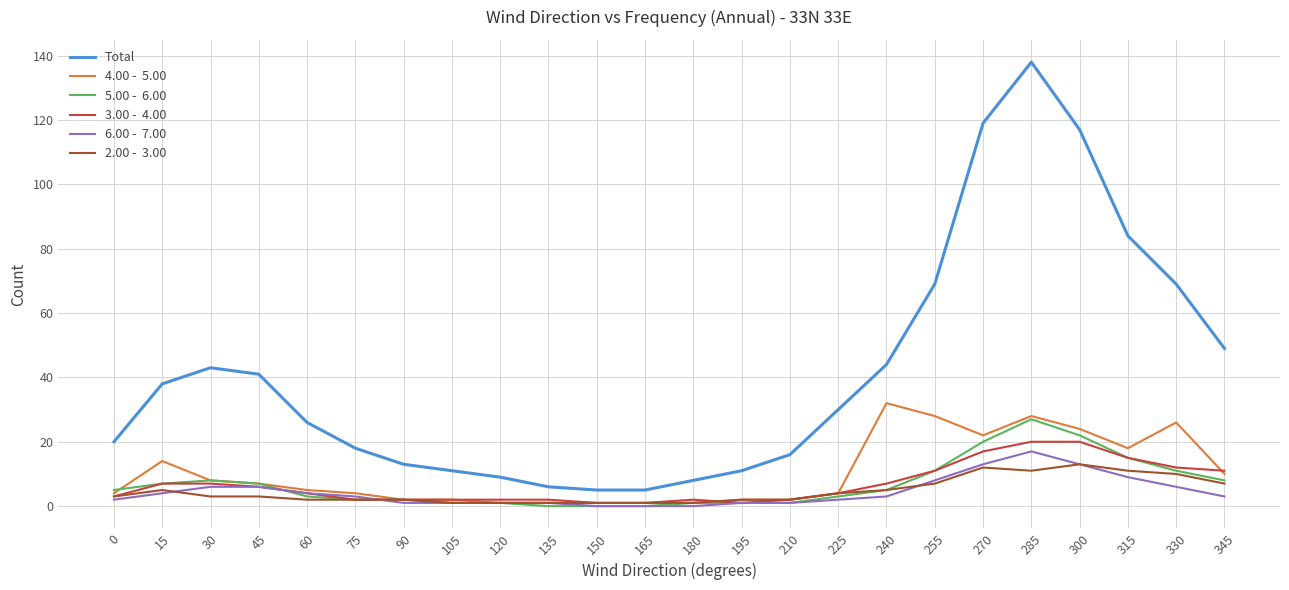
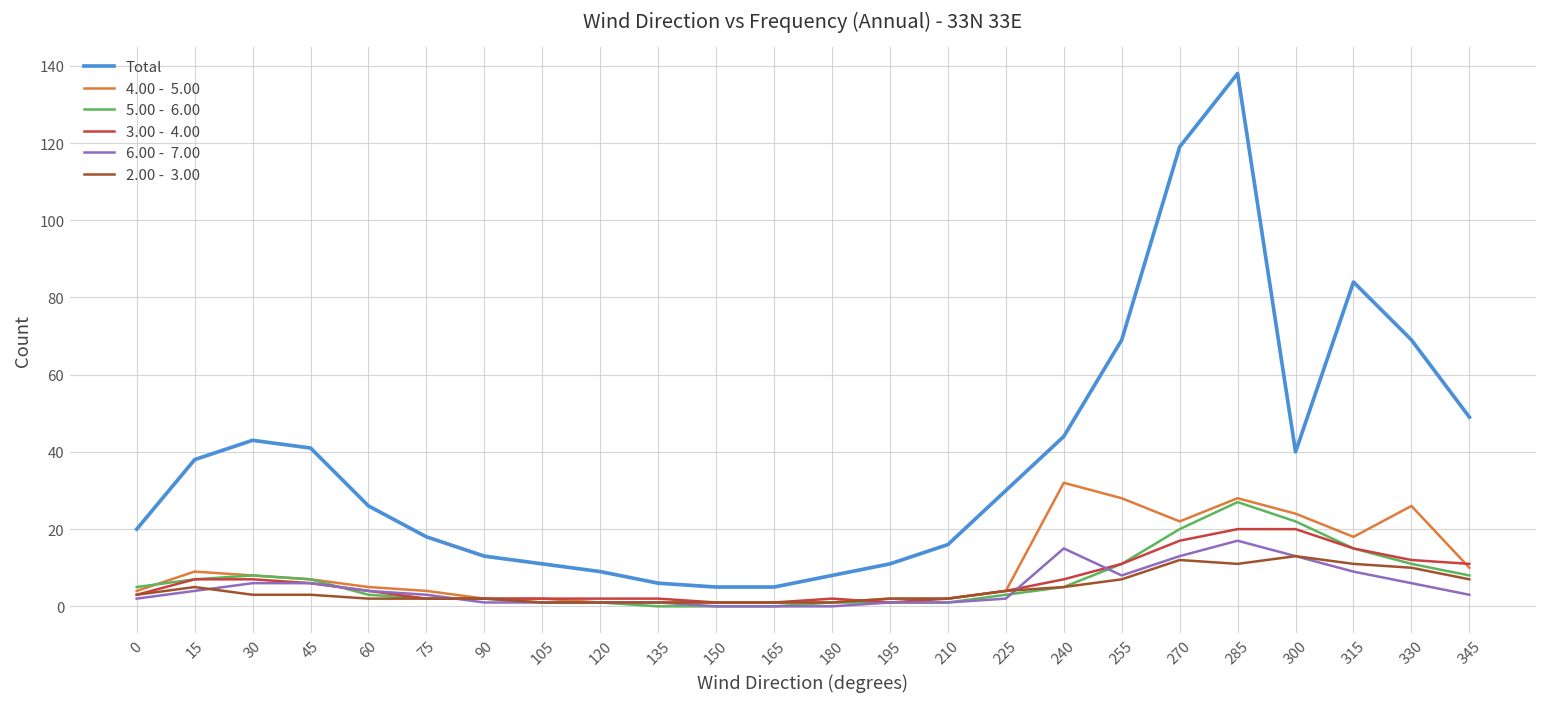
  {
    "Total": {
      "0": 20,
      "15": 38,
      "30": 43,
      "45": 41,
      "60": 26,
      "75": 18,
      "90": 13,
      "105": 11,
      "120": 9,
      "135": 6,
      "150": 5,
      "165": 5,
      "180": 8,
      "195": 11,
      "210": 16,
      "225": 30,
      "240": 44,
      "255": 69,
      "270": 119,
      "285": 138,
-     "300": 117,
+     "300": 40,
      "315": 84,
      "330": 69,
      "345": 49
    },
    "4.00 - 5.00": {
      "0": 4,
-     "15": 14,
+     "15": 9,
      "60": 5,
      "75": 4,
      "240": 32,
      "255": 28,
      "270": 22,
      "285": 28,
      "300": 24,
      "315": 18,
      "330": 26,
      "345": 10
    },
    "5.00 - 6.00": {
      "0": 5,
      "60": 3,
      "135": 0,
      "225": 3,
      "270": 20,
      "285": 27,
      "300": 22,
      "330": 11,
      "345": 8
    },
    "6.00 - 7.00": {
      "0": 2,
      "15": 4,
      "30": 6,
      "75": 3,
      "90": 1,
      "180": 0,
      "225": 2,
-     "240": 3,
+     "240": 15,
      "255": 8,
      "270": 13,
      "285": 17,
      "315": 9,
      "330": 6,
      "345": 3
    }
  }
